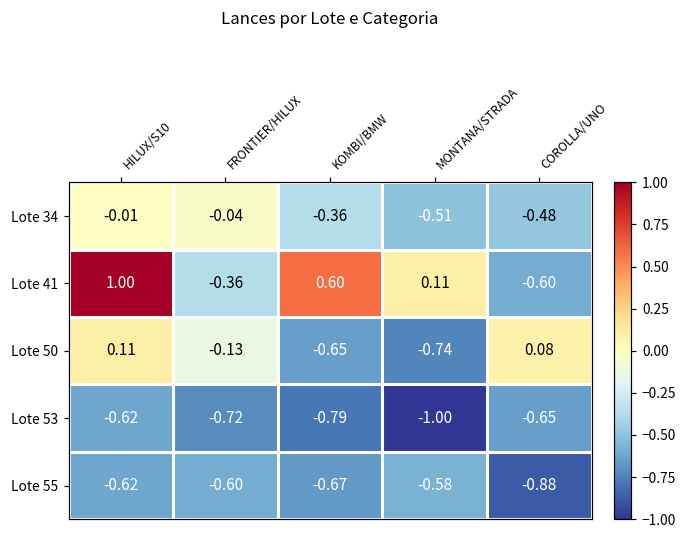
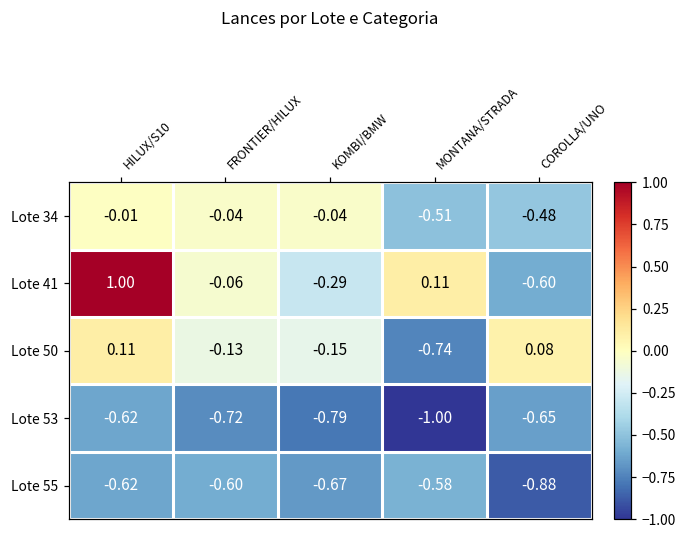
  {
    "Lote 34": {
      "HILUX/S10": -0.01,
      "FRONTIER/HILUX": -0.04,
-     "KOMBI/BMW": -0.36,
+     "KOMBI/BMW": -0.04,
      "MONTANA/STRADA": -0.51,
      "COROLLA/UNO": -0.48
    },
    "Lote 41": {
      "HILUX/S10": 1.00,
-     "FRONTIER/HILUX": -0.36,
-     "KOMBI/BMW": 0.60,
+     "FRONTIER/HILUX": -0.06,
+     "KOMBI/BMW": -0.29,
      "MONTANA/STRADA": 0.11,
      "COROLLA/UNO": -0.60
    },
    "Lote 50": {
      "HILUX/S10": 0.11,
      "FRONTIER/HILUX": -0.13,
-     "KOMBI/BMW": -0.65,
+     "KOMBI/BMW": -0.15,
      "MONTANA/STRADA": -0.74,
      "COROLLA/UNO": 0.08
    },
    "Lote 53": {
      "HILUX/S10": -0.62,
      "FRONTIER/HILUX": -0.72,
      "KOMBI/BMW": -0.79,
      "MONTANA/STRADA": -1.00,
      "COROLLA/UNO": -0.65
    },
    "Lote 55": {
      "HILUX/S10": -0.62,
      "FRONTIER/HILUX": -0.60,
      "KOMBI/BMW": -0.67,
      "MONTANA/STRADA": -0.58,
      "COROLLA/UNO": -0.88
    }
  }
